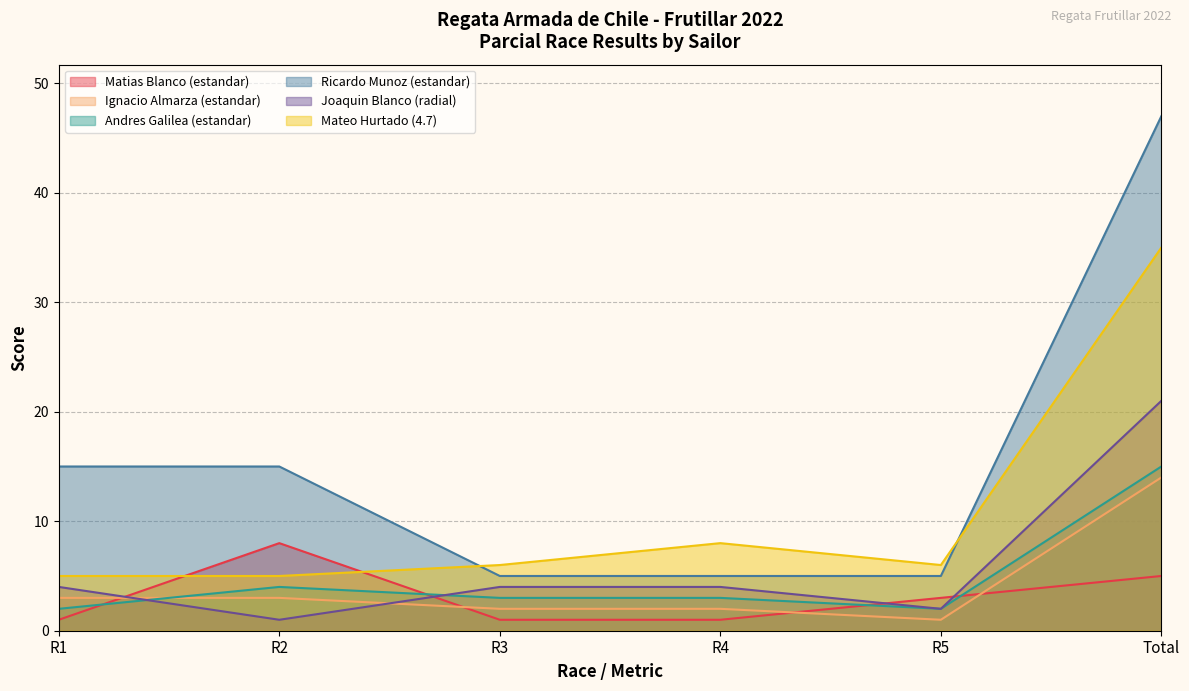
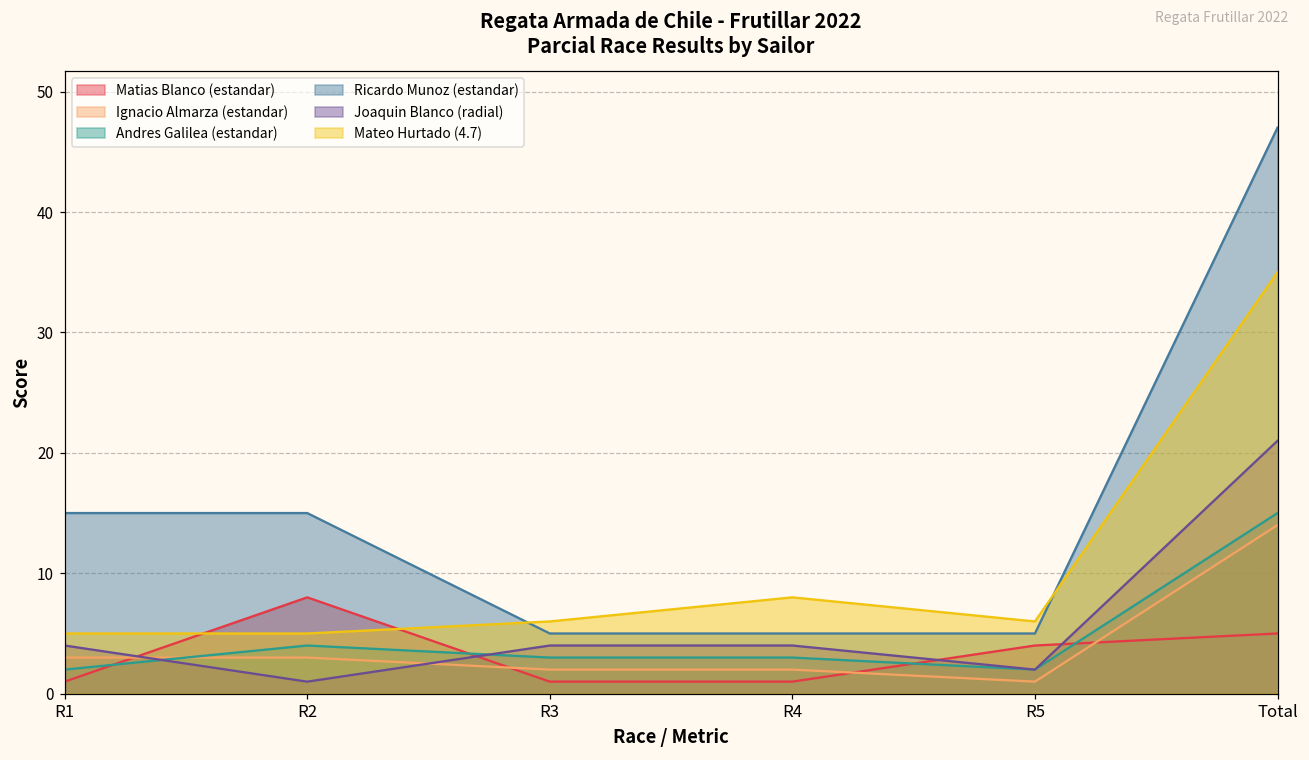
  {
    "Matias Blanco (estandar)": {
      "R1": 1,
      "R2": 8,
      "R3": 1,
      "R4": 1,
-     "R5": 3,
+     "R5": 4,
      "Total": 5
    }
  }
